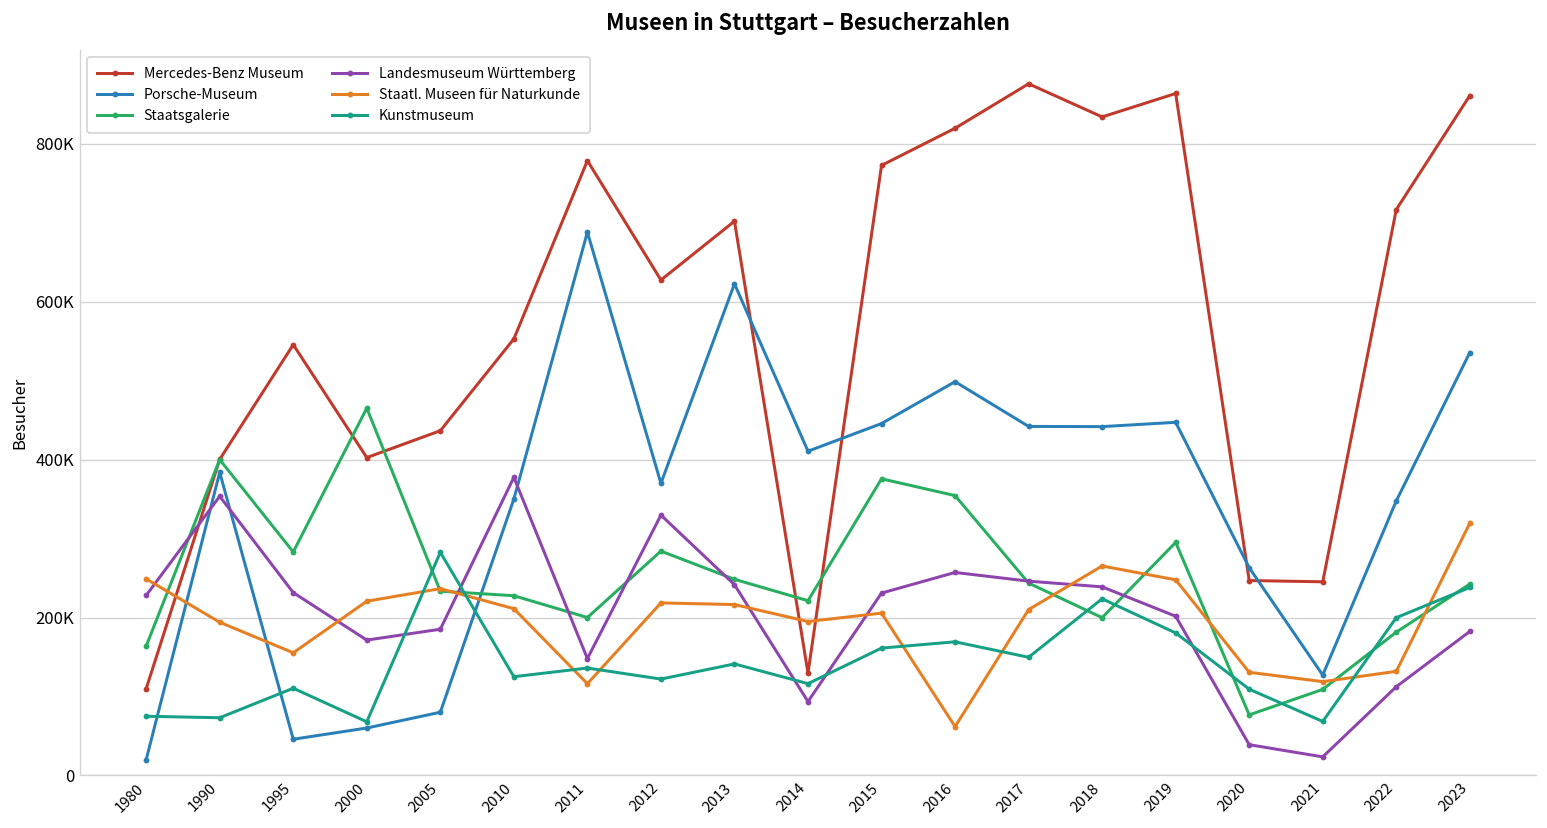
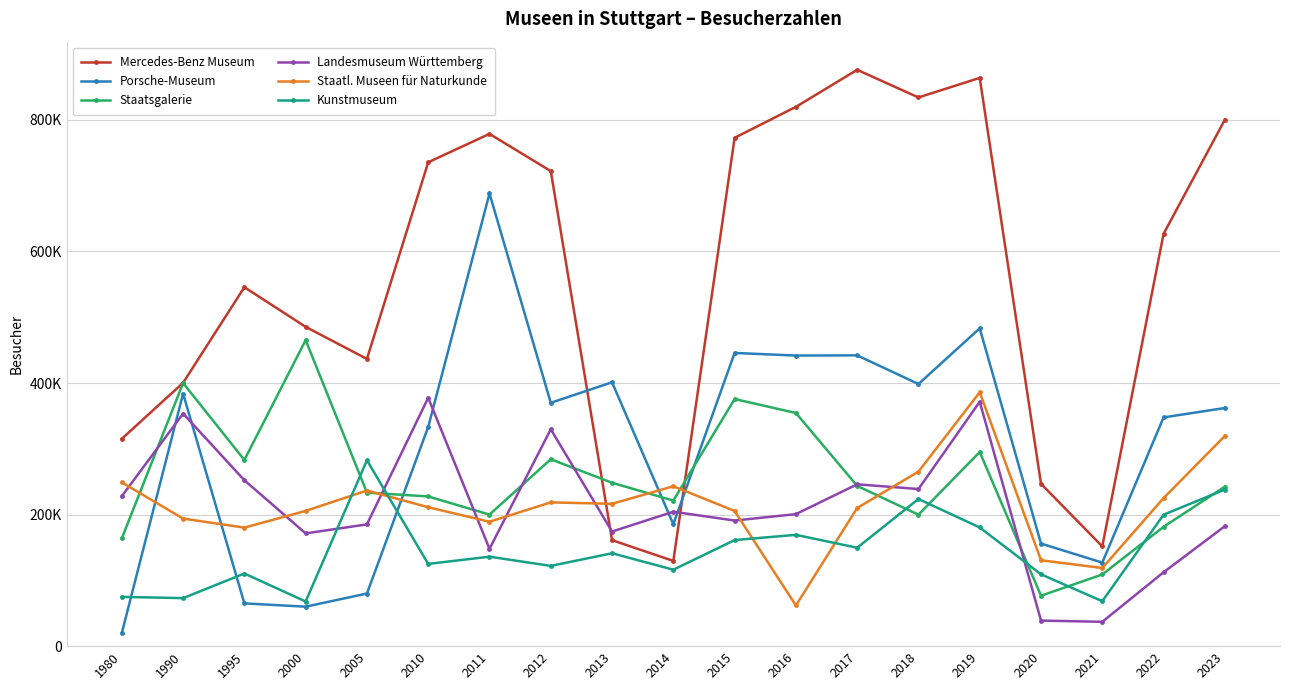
  {
    "Mercedes-Benz Museum": {
-     "1980": 110000,
+     "1980": 320000,
      "1995": 550000,
-     "2000": 400000,
+     "2000": 490000,
      "2005": 440000,
-     "2010": 550000,
+     "2010": 740000,
      "2011": 780000,
-     "2012": 630000,
-     "2013": 700000,
+     "2012": 720000,
+     "2013": 160000,
      "2014": 130000,
      "2015": 770000,
      "2016": 820000,
      "2017": 880000,
      "2018": 830000,
      "2019": 860000,
      "2020": 250000,
-     "2021": 250000,
-     "2022": 720000,
-     "2023": 860000
+     "2021": 150000,
+     "2022": 630000,
+     "2023": 800000
    },
    "Porsche-Museum": {
      "1980": 20000,
      "1990": 380000,
-     "1995": 50000,
+     "1995": 70000,
      "2000": 60000,
      "2005": 80000,
-     "2010": 350000,
+     "2010": 330000,
      "2011": 690000,
      "2012": 370000,
-     "2013": 620000,
-     "2014": 410000,
+     "2013": 400000,
+     "2014": 190000,
      "2015": 450000,
-     "2016": 500000,
+     "2016": 440000,
      "2017": 440000,
-     "2018": 440000,
-     "2019": 450000,
-     "2020": 260000,
+     "2018": 400000,
+     "2019": 480000,
+     "2020": 160000,
      "2021": 130000,
      "2022": 350000,
-     "2023": 540000
+     "2023": 360000
    },
    "Landesmuseum Württemberg": {
      "1980": 230000,
      "1990": 350000,
-     "1995": 230000,
+     "1995": 250000,
      "2000": 170000,
      "2005": 190000,
      "2010": 380000,
      "2011": 150000,
      "2012": 330000,
-     "2013": 240000,
-     "2014": 90000,
-     "2015": 230000,
-     "2016": 260000,
+     "2013": 170000,
+     "2014": 200000,
+     "2015": 190000,
+     "2016": 200000,
      "2018": 240000,
-     "2019": 200000,
+     "2019": 370000,
      "2020": 40000,
-     "2021": 20000,
+     "2021": 40000,
      "2022": 110000,
      "2023": 180000
    },
    "Staatl. Museen für Naturkunde": {
      "1980": 250000,
      "1990": 190000,
-     "1995": 160000,
-     "2000": 220000,
+     "1995": 180000,
+     "2000": 210000,
      "2010": 210000,
-     "2011": 120000,
+     "2011": 190000,
      "2012": 220000,
      "2013": 220000,
-     "2014": 190000,
+     "2014": 240000,
      "2015": 210000,
      "2016": 60000,
      "2017": 210000,
      "2018": 270000,
-     "2019": 250000,
+     "2019": 390000,
      "2020": 130000,
      "2021": 120000,
-     "2022": 130000,
+     "2022": 230000,
      "2023": 320000
    }
  }
